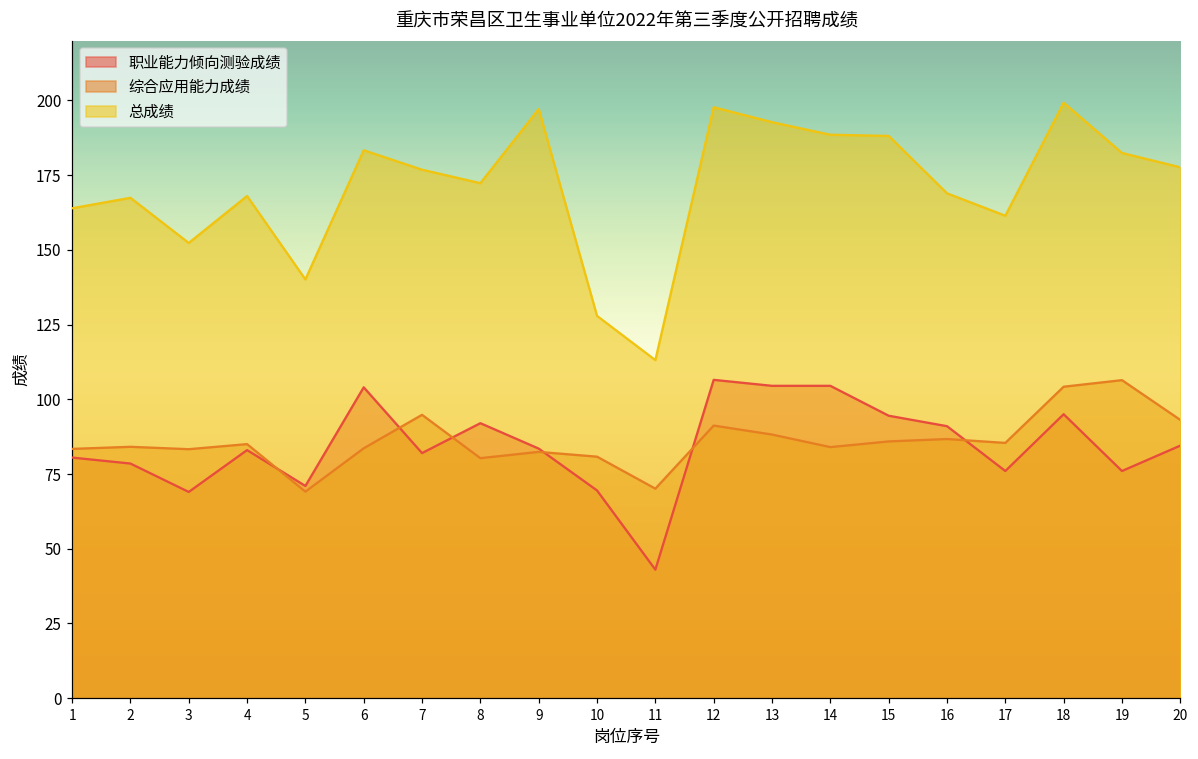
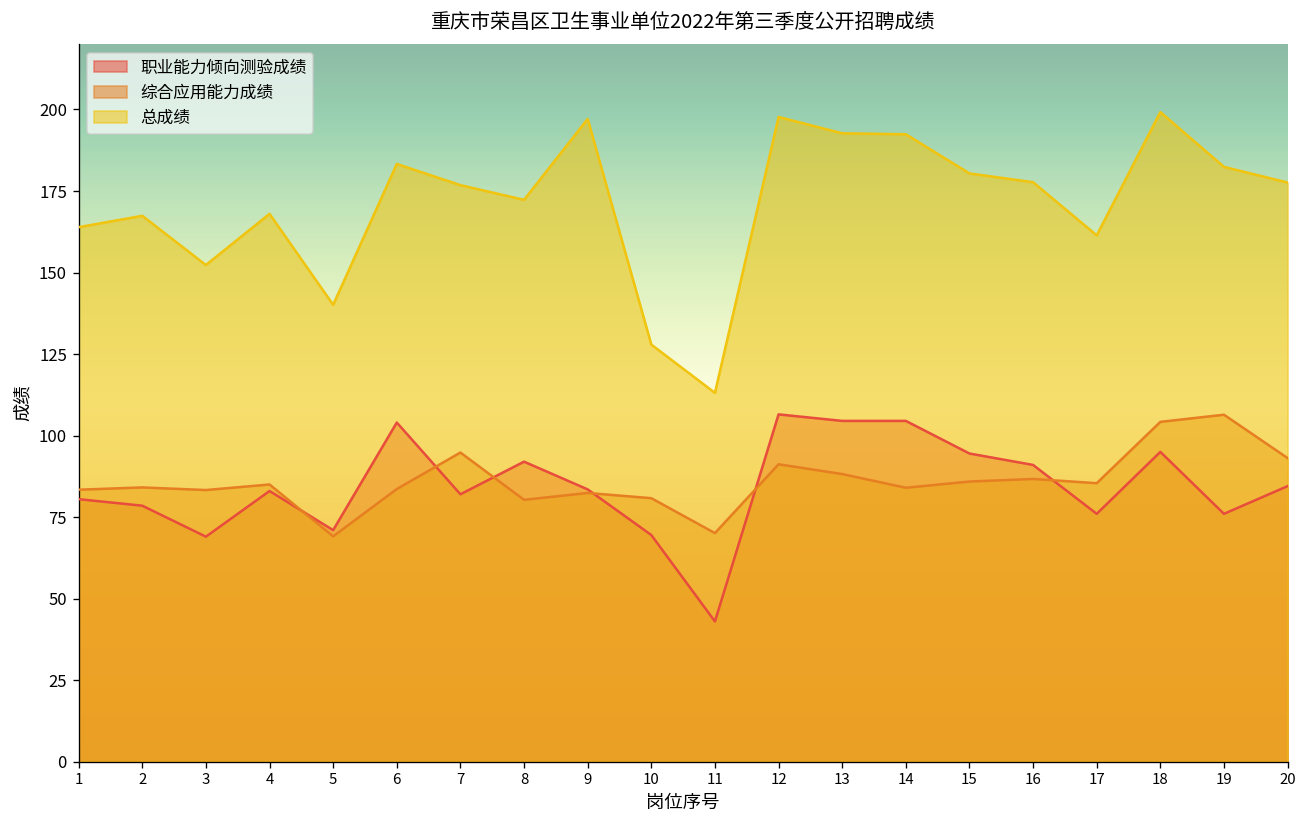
  {
    "总成绩": {
      "1": 164,
      "2": 167,
      "3": 152,
      "4": 168,
      "5": 140,
      "6": 183,
      "7": 177,
      "8": 172,
      "9": 197,
      "10": 128,
      "11": 113,
      "12": 198,
      "13": 193,
-     "14": 189,
-     "15": 188,
-     "16": 169,
+     "14": 192,
+     "15": 180,
+     "16": 178,
      "17": 161,
      "18": 199,
      "19": 182,
      "20": 178
    }
  }
